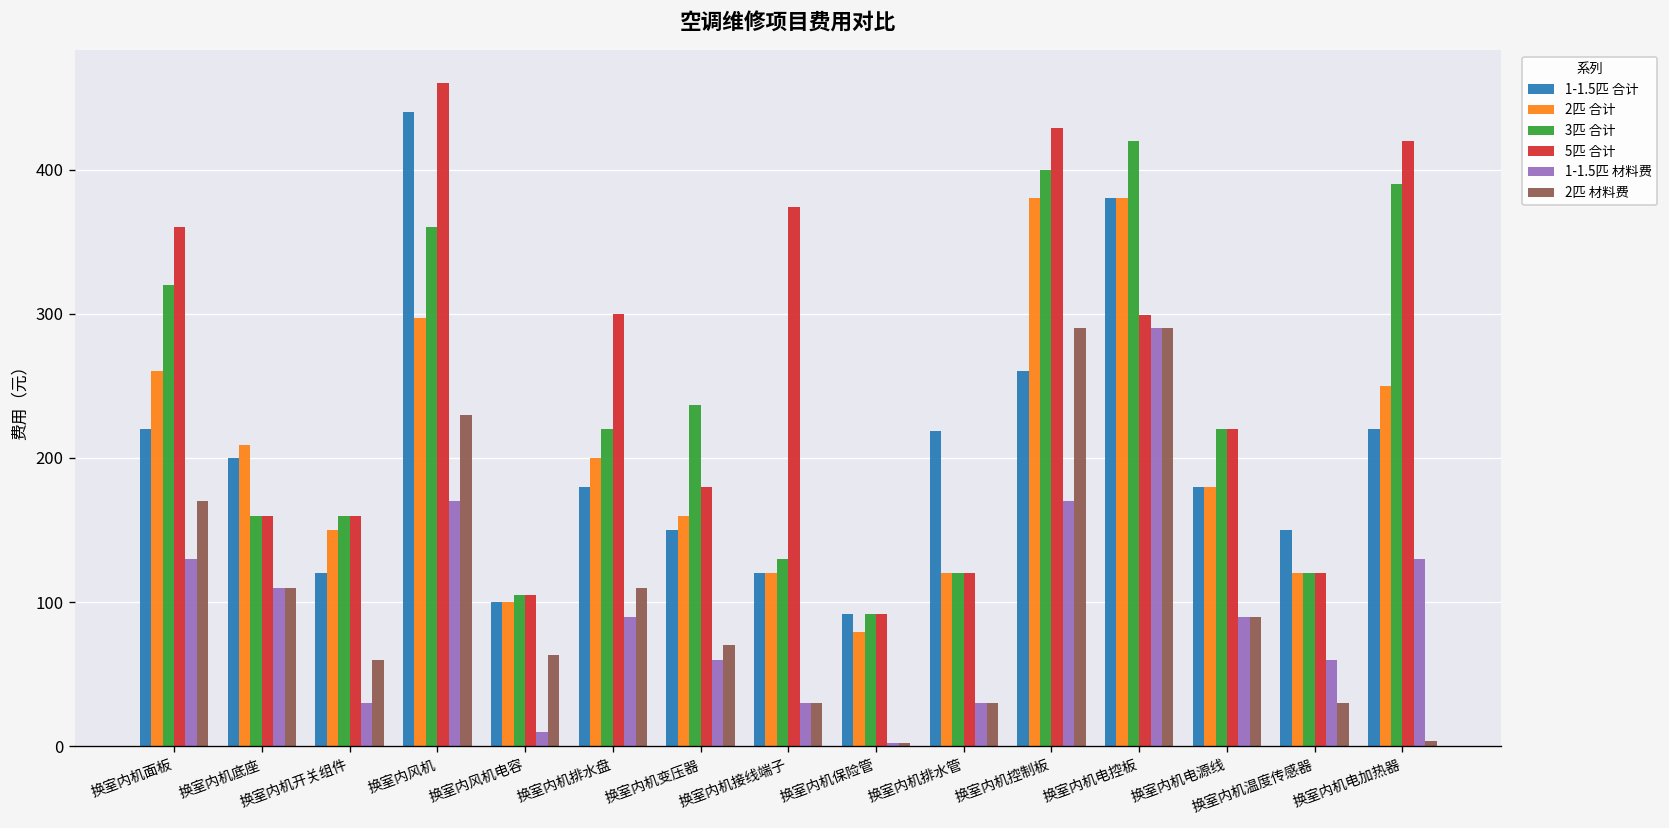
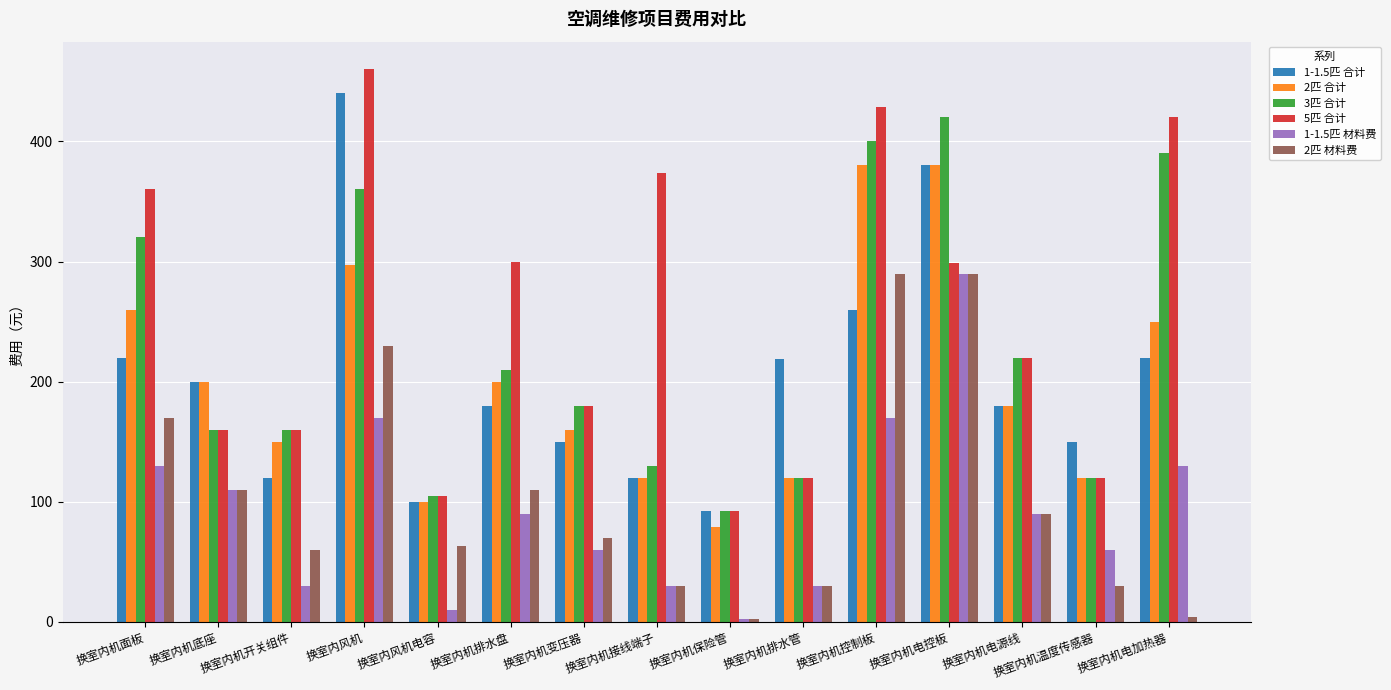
  {
    "1-1.5匹 合计": {
      "换室内机面板": 220,
      "换室内机底座": 200,
      "换室内机开关组件": 120,
      "换室内风机": 440,
      "换室内风机电容": 100,
      "换室内机排水盘": 180,
      "换室内机变压器": 150,
      "换室内机接线端子": 120,
      "换室内机保险管": 92,
      "换室内机排水管": 219,
      "换室内机控制板": 260,
      "换室内机电控板": 380,
      "换室内机电源线": 180,
      "换室内机温度传感器": 150,
      "换室内机电加热器": 220
    },
    "2匹 合计": {
      "换室内机面板": 260,
-     "换室内机底座": 209,
+     "换室内机底座": 200,
      "换室内机开关组件": 150,
      "换室内风机": 297,
      "换室内风机电容": 100,
      "换室内机排水盘": 200,
      "换室内机变压器": 160,
      "换室内机接线端子": 120,
      "换室内机保险管": 79,
      "换室内机排水管": 120,
      "换室内机控制板": 380,
      "换室内机电控板": 380,
      "换室内机电源线": 180,
      "换室内机温度传感器": 120,
      "换室内机电加热器": 250
    },
    "3匹 合计": {
      "换室内机面板": 320,
      "换室内机底座": 160,
      "换室内机开关组件": 160,
      "换室内风机": 360,
      "换室内风机电容": 105,
-     "换室内机排水盘": 220,
-     "换室内机变压器": 237,
+     "换室内机排水盘": 210,
+     "换室内机变压器": 180,
      "换室内机接线端子": 130,
      "换室内机保险管": 92,
      "换室内机排水管": 120,
      "换室内机控制板": 400,
      "换室内机电控板": 420,
      "换室内机电源线": 220,
      "换室内机温度传感器": 120,
      "换室内机电加热器": 390
    },
    "5匹 合计": {
      "换室内机面板": 360,
      "换室内机底座": 160,
      "换室内机开关组件": 160,
      "换室内风机": 460,
      "换室内风机电容": 105,
      "换室内机排水盘": 300,
      "换室内机变压器": 180,
      "换室内机接线端子": 374,
      "换室内机保险管": 92,
      "换室内机排水管": 120,
      "换室内机控制板": 429,
      "换室内机电控板": 299,
      "换室内机电源线": 220,
      "换室内机温度传感器": 120,
      "换室内机电加热器": 420
    },
    "1-1.5匹 材料费": {
      "换室内机面板": 130,
      "换室内机底座": 110,
      "换室内机开关组件": 30,
      "换室内风机": 170,
      "换室内风机电容": 10,
      "换室内机排水盘": 90,
      "换室内机变压器": 60,
      "换室内机接线端子": 30,
      "换室内机排水管": 30,
      "换室内机控制板": 170,
      "换室内机电控板": 290,
      "换室内机电源线": 90,
      "换室内机温度传感器": 60,
      "换室内机电加热器": 130
    },
    "2匹 材料费": {
      "换室内机面板": 170,
      "换室内机底座": 110,
      "换室内机开关组件": 60,
      "换室内风机": 230,
      "换室内风机电容": 63,
      "换室内机排水盘": 110,
      "换室内机变压器": 70,
      "换室内机接线端子": 30,
      "换室内机排水管": 30,
      "换室内机控制板": 290,
      "换室内机电控板": 290,
      "换室内机电源线": 90,
      "换室内机温度传感器": 30,
      "换室内机电加热器": 4
    }
  }
